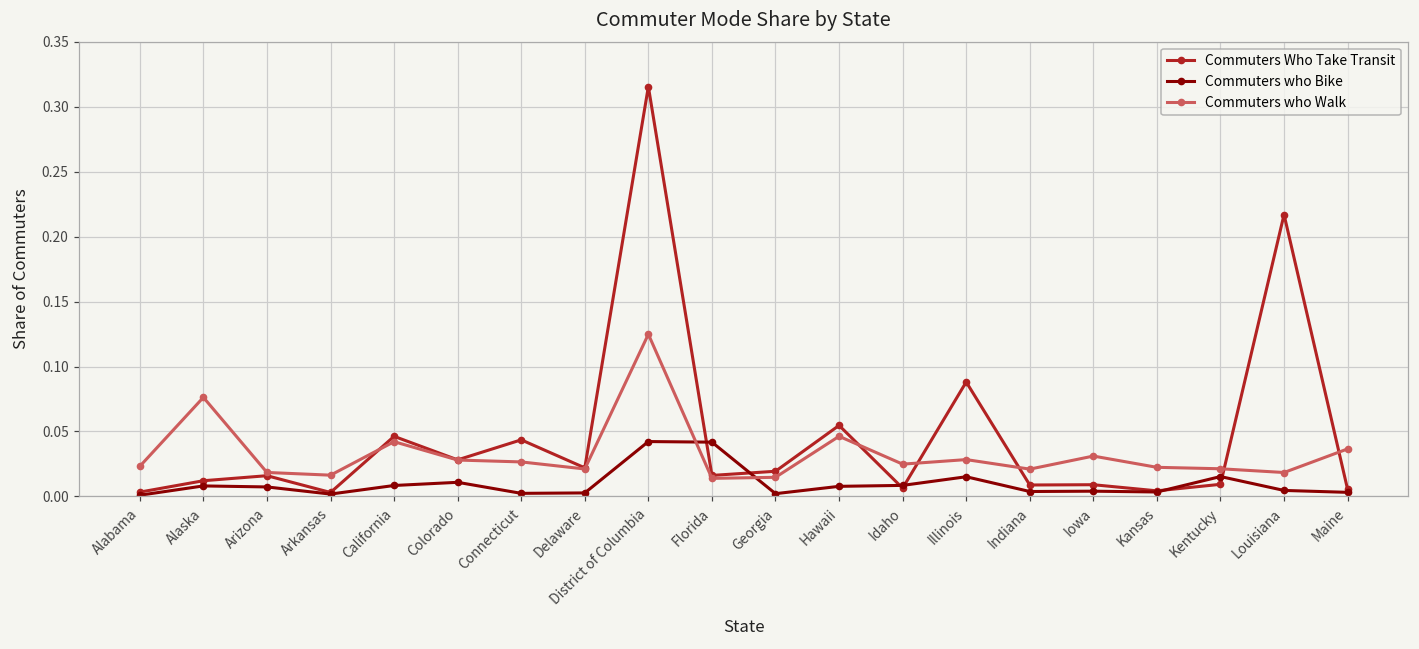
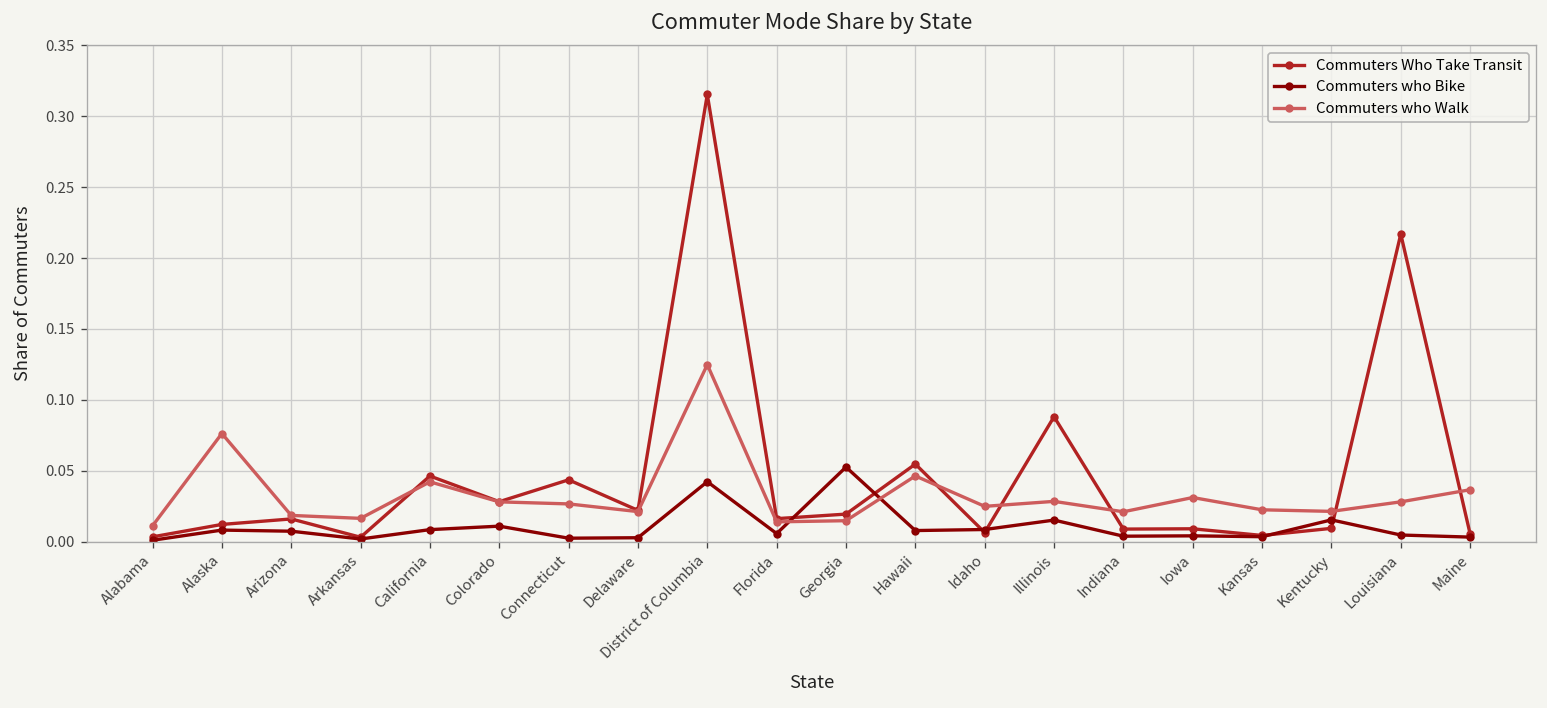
  {
    "Commuters Who Take Transit": {
      "Alabama": 0.003,
      "Alaska": 0.012,
      "Arizona": 0.016,
      "California": 0.046,
      "Connecticut": 0.044,
      "District of Columbia": 0.315,
      "Florida": 0.016,
      "Georgia": 0.019,
      "Hawaii": 0.055,
      "Illinois": 0.088,
      "Indiana": 0.009,
      "Iowa": 0.009,
      "Kentucky": 0.009,
      "Louisiana": 0.217,
      "Maine": 0.005
    },
    "Commuters who Bike": {
      "Alabama": 0.001,
      "Alaska": 0.008,
      "Arizona": 0.007,
      "California": 0.008,
      "Colorado": 0.011,
      "Connecticut": 0.002,
      "Delaware": 0.003,
      "District of Columbia": 0.042,
-     "Florida": 0.042,
-     "Georgia": 0.002,
+     "Florida": 0.006,
+     "Georgia": 0.053,
      "Hawaii": 0.008,
      "Illinois": 0.015,
      "Indiana": 0.004,
      "Iowa": 0.004,
      "Kentucky": 0.015,
      "Louisiana": 0.005,
      "Maine": 0.003
    },
    "Commuters who Walk": {
-     "Alabama": 0.023,
+     "Alabama": 0.011,
      "Alaska": 0.076,
      "Arizona": 0.018,
      "Arkansas": 0.016,
      "California": 0.042,
      "Connecticut": 0.027,
      "District of Columbia": 0.125,
      "Florida": 0.014,
      "Georgia": 0.015,
      "Hawaii": 0.046,
      "Idaho": 0.025,
      "Illinois": 0.028,
      "Indiana": 0.021,
      "Iowa": 0.031,
      "Kansas": 0.022,
      "Kentucky": 0.021,
-     "Louisiana": 0.018,
+     "Louisiana": 0.028,
      "Maine": 0.037
    }
  }
